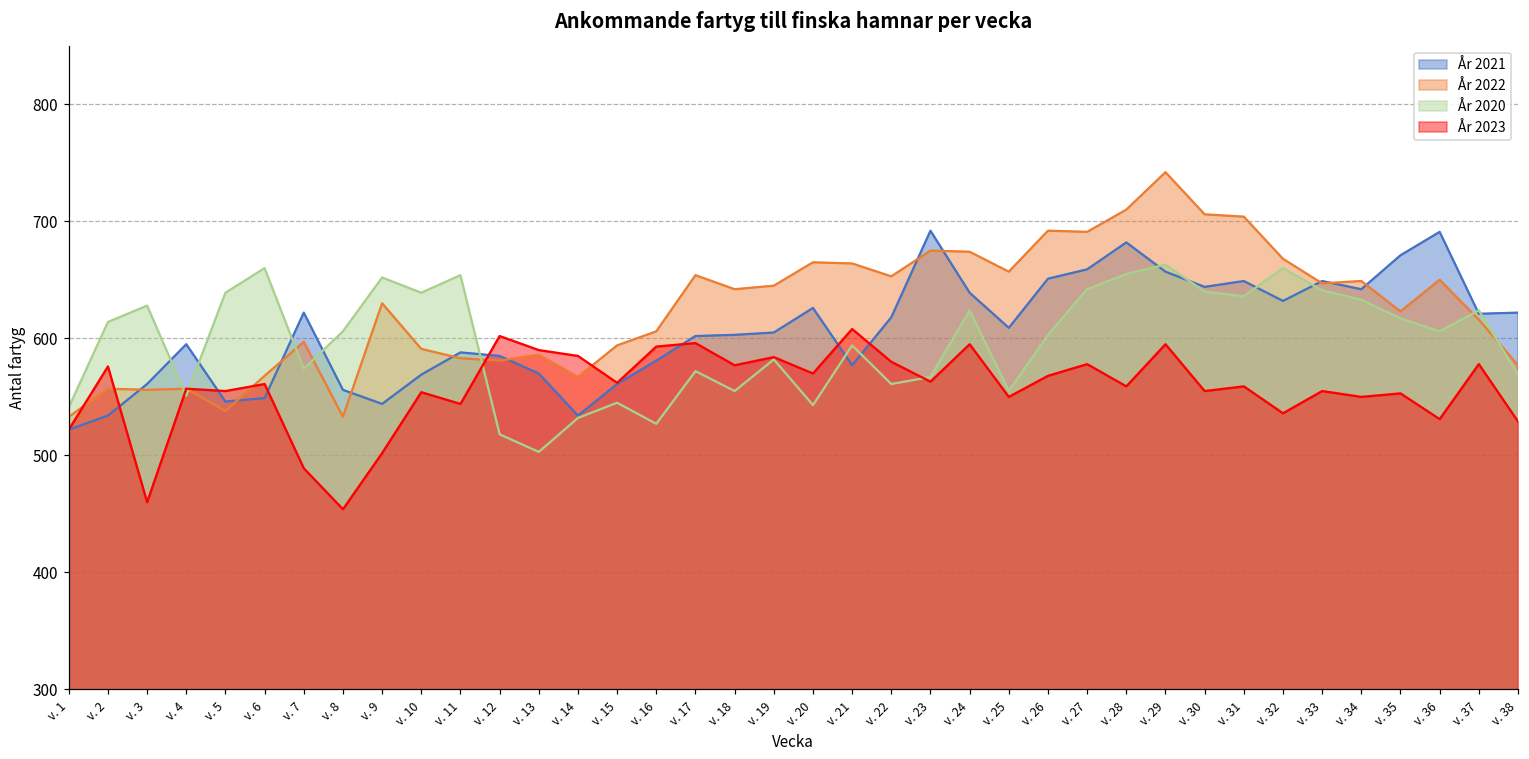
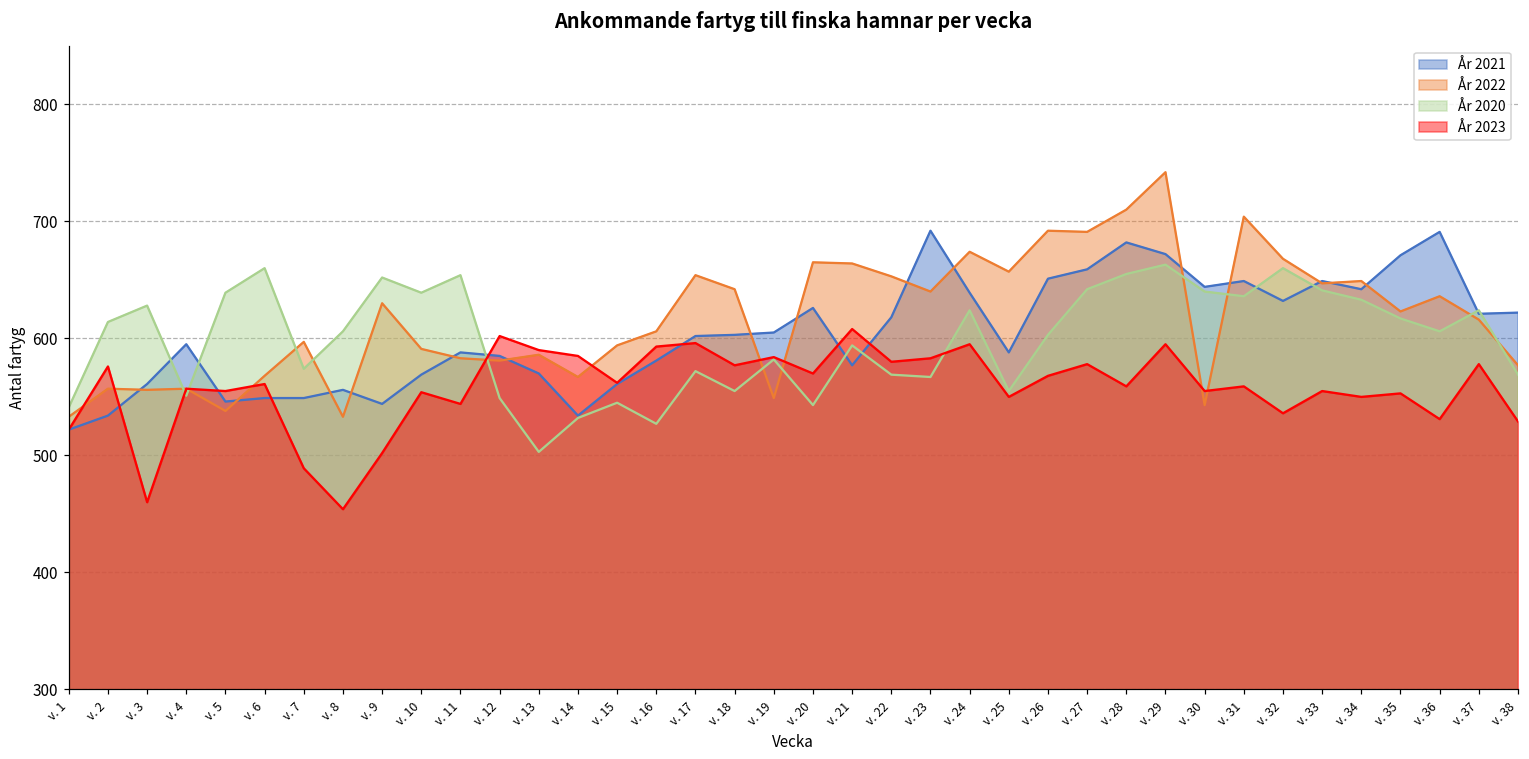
  {
    "År 2021": {
      "v. 2": 534,
      "v. 3": 561,
      "v. 4": 595,
      "v. 5": 546,
      "v. 6": 549,
-     "v. 7": 622,
+     "v. 7": 549,
      "v. 8": 556,
      "v. 9": 544,
      "v. 10": 569,
      "v. 11": 588,
      "v. 12": 585,
      "v. 13": 570,
      "v. 16": 581,
      "v. 17": 602,
      "v. 18": 603,
      "v. 19": 605,
      "v. 20": 626,
      "v. 21": 577,
      "v. 22": 618,
      "v. 23": 692,
      "v. 24": 639,
-     "v. 25": 609,
+     "v. 25": 588,
      "v. 26": 651,
      "v. 27": 659,
      "v. 28": 682,
-     "v. 29": 657,
+     "v. 29": 672,
      "v. 30": 644,
      "v. 31": 649,
      "v. 32": 632,
      "v. 34": 642,
      "v. 35": 671,
      "v. 36": 691,
      "v. 37": 621,
      "v. 38": 622
    },
    "År 2022": {
      "v. 1": 533,
      "v. 2": 557,
      "v. 3": 556,
      "v. 5": 538,
      "v. 6": 568,
      "v. 7": 597,
      "v. 8": 533,
      "v. 9": 630,
      "v. 10": 591,
      "v. 11": 583,
      "v. 12": 581,
      "v. 13": 586,
      "v. 14": 567,
      "v. 15": 594,
      "v. 16": 606,
      "v. 17": 654,
      "v. 18": 642,
-     "v. 19": 645,
+     "v. 19": 549,
      "v. 20": 665,
      "v. 21": 664,
      "v. 22": 653,
-     "v. 23": 675,
+     "v. 23": 640,
      "v. 24": 674,
      "v. 25": 657,
      "v. 26": 692,
      "v. 27": 691,
      "v. 28": 710,
      "v. 29": 742,
-     "v. 30": 706,
+     "v. 30": 543,
      "v. 31": 704,
      "v. 32": 668,
      "v. 34": 649,
      "v. 35": 623,
-     "v. 36": 650,
+     "v. 36": 636,
      "v. 37": 616,
      "v. 38": 577
    },
    "År 2020": {
      "v. 1": 541,
      "v. 2": 614,
      "v. 3": 628,
      "v. 4": 551,
      "v. 5": 639,
      "v. 6": 660,
      "v. 7": 574,
      "v. 8": 606,
      "v. 9": 652,
      "v. 10": 639,
      "v. 11": 654,
-     "v. 12": 518,
+     "v. 12": 549,
      "v. 13": 503,
      "v. 15": 545,
      "v. 16": 527,
      "v. 17": 572,
      "v. 18": 555,
      "v. 20": 543,
      "v. 21": 594,
-     "v. 22": 561,
+     "v. 22": 569,
      "v. 23": 567,
      "v. 24": 624,
      "v. 25": 555,
      "v. 26": 603,
      "v. 27": 642,
      "v. 28": 655,
      "v. 29": 663,
      "v. 30": 640,
      "v. 31": 636,
      "v. 32": 660,
      "v. 33": 641,
      "v. 34": 633,
      "v. 35": 617,
      "v. 36": 606,
      "v. 37": 624,
      "v. 38": 569
    },
    "År 2023": {
      "v. 2": 576,
      "v. 3": 460,
      "v. 5": 555,
      "v. 6": 561,
      "v. 7": 489,
      "v. 8": 454,
      "v. 9": 502,
      "v. 10": 554,
      "v. 11": 544,
      "v. 12": 602,
      "v. 13": 590,
      "v. 14": 585,
      "v. 16": 593,
      "v. 17": 596,
      "v. 18": 577,
      "v. 20": 570,
      "v. 21": 608,
      "v. 22": 580,
-     "v. 23": 563,
+     "v. 23": 583,
      "v. 24": 595,
      "v. 25": 550,
      "v. 26": 568,
      "v. 27": 578,
      "v. 28": 559,
      "v. 29": 595,
      "v. 30": 555,
      "v. 31": 559,
      "v. 32": 536,
      "v. 33": 555,
      "v. 34": 550,
      "v. 35": 553,
      "v. 36": 531,
      "v. 37": 578,
      "v. 38": 529
    }
  }
